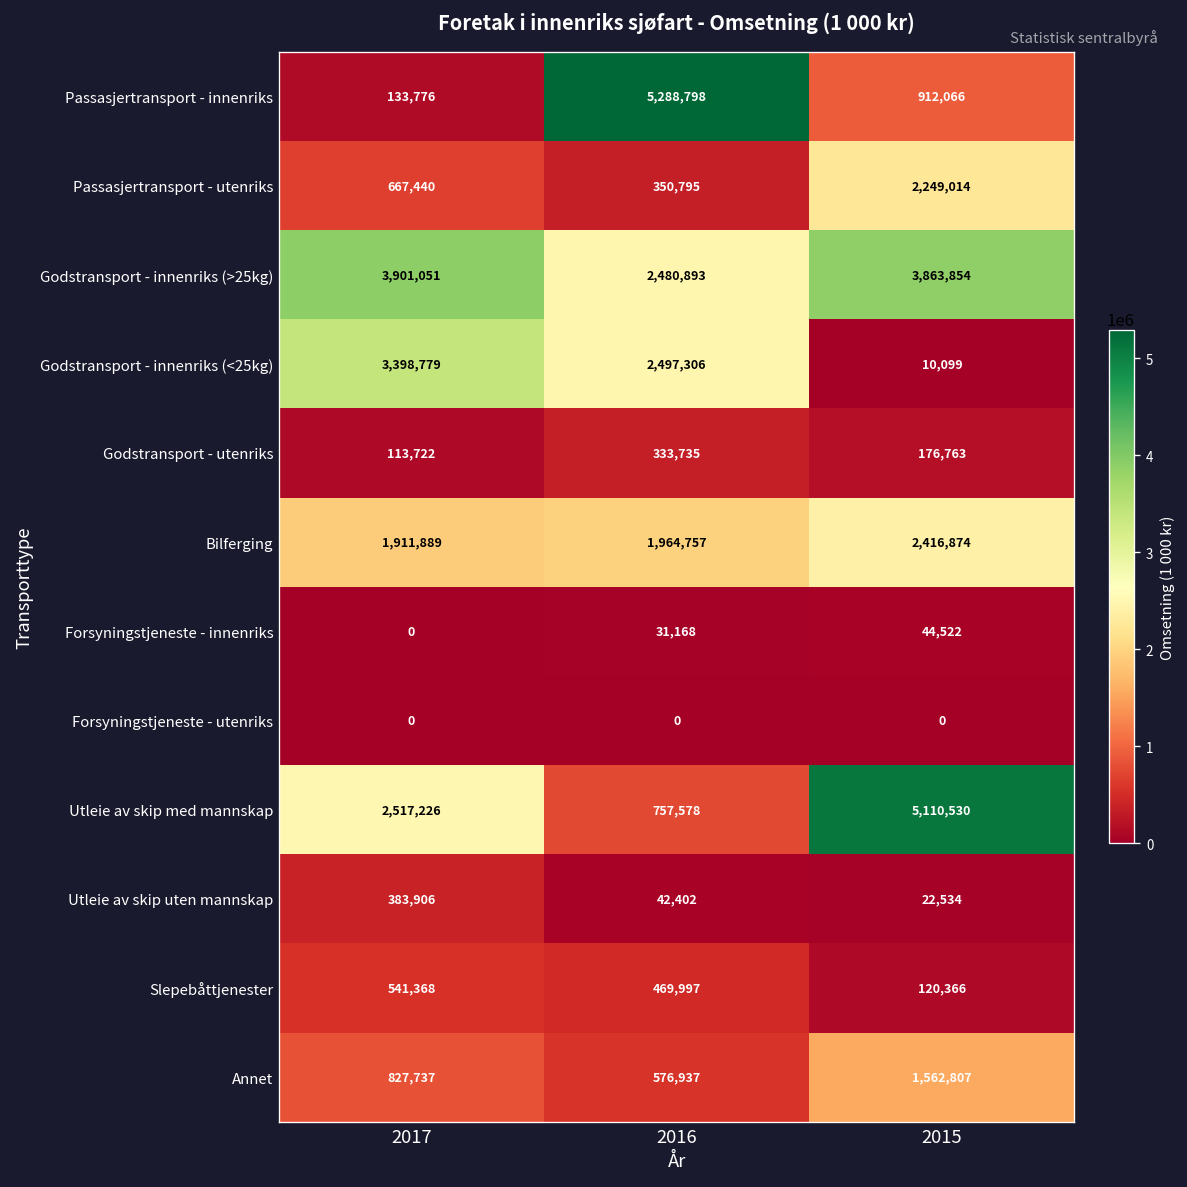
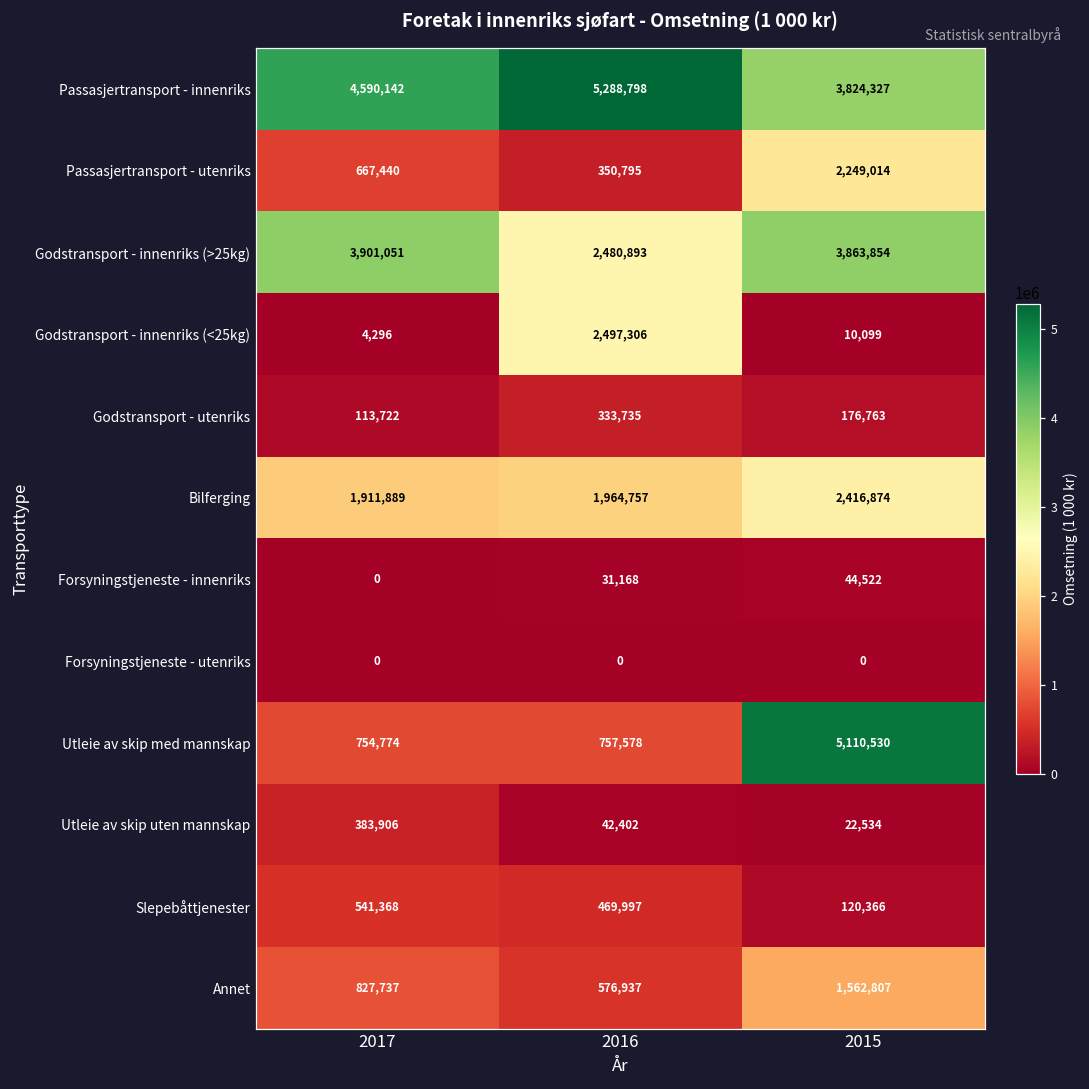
  {
    "Passasjertransport - innenriks": {
-     "2017": "133,776",
+     "2017": "4,590,142",
      "2016": "5,288,798",
-     "2015": "912,066"
+     "2015": "3,824,327"
    },
    "Passasjertransport - utenriks": {
      "2017": "667,440",
      "2016": "350,795",
      "2015": "2,249,014"
    },
    "Godstransport - innenriks (>25kg)": {
      "2017": "3,901,051",
      "2016": "2,480,893",
      "2015": "3,863,854"
    },
    "Godstransport - innenriks (<25kg)": {
-     "2017": "3,398,779",
+     "2017": "4,296",
      "2016": "2,497,306",
      "2015": "10,099"
    },
    "Godstransport - utenriks": {
      "2017": "113,722",
      "2016": "333,735",
      "2015": "176,763"
    },
    "Bilferging": {
      "2017": "1,911,889",
      "2016": "1,964,757",
      "2015": "2,416,874"
    },
    "Forsyningstjeneste - innenriks": {
      "2017": "0",
      "2016": "31,168",
      "2015": "44,522"
    },
    "Forsyningstjeneste - utenriks": {
      "2017": "0",
      "2016": "0",
      "2015": "0"
    },
    "Utleie av skip med mannskap": {
-     "2017": "2,517,226",
+     "2017": "754,774",
      "2016": "757,578",
      "2015": "5,110,530"
    },
    "Utleie av skip uten mannskap": {
      "2017": "383,906",
      "2016": "42,402",
      "2015": "22,534"
    },
    "Slepebåttjenester": {
      "2017": "541,368",
      "2016": "469,997",
      "2015": "120,366"
    },
    "Annet": {
      "2017": "827,737",
      "2016": "576,937",
      "2015": "1,562,807"
    }
  }
